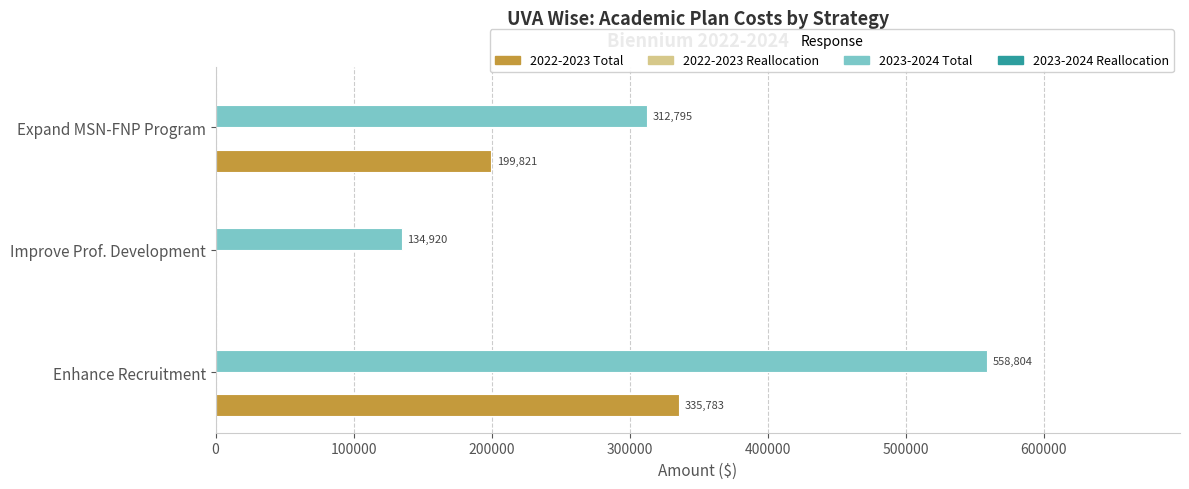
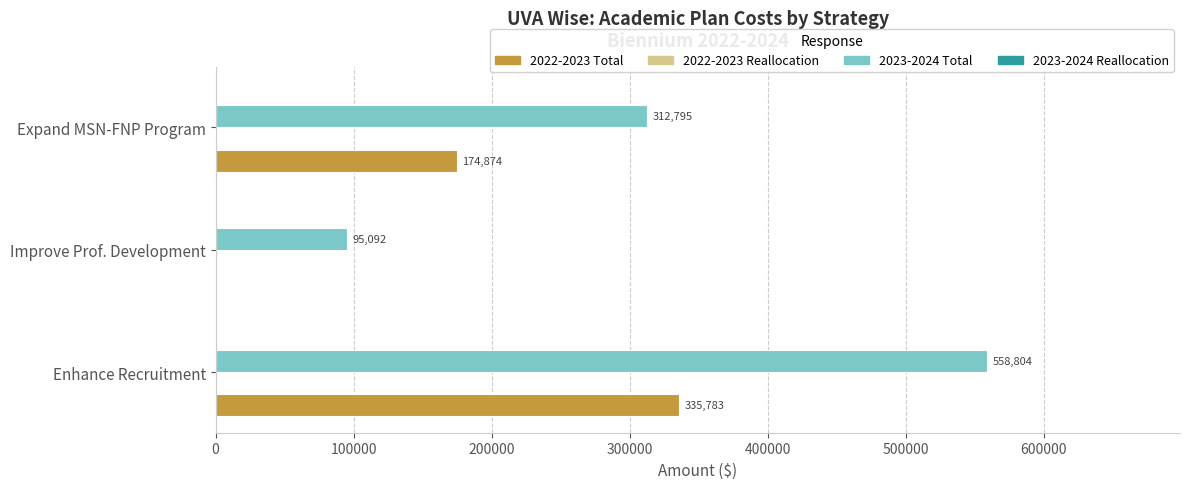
  {
    "2022-2023 Total": {
-     "Expand MSN-FNP Program": "199,821",
+     "Expand MSN-FNP Program": "174,874",
      "Enhance Recruitment": "335,783"
    },
    "2022-2023 Reallocation": {
      "Expand MSN-FNP Program": "0",
      "Improve Prof. Development": "0",
      "Enhance Recruitment": "0"
    },
    "2023-2024 Total": {
      "Expand MSN-FNP Program": "312,795",
-     "Improve Prof. Development": "134,920",
+     "Improve Prof. Development": "95,092",
      "Enhance Recruitment": "558,804"
    },
    "2023-2024 Reallocation": {
      "Expand MSN-FNP Program": "0",
      "Improve Prof. Development": "0",
      "Enhance Recruitment": "0"
    }
  }
